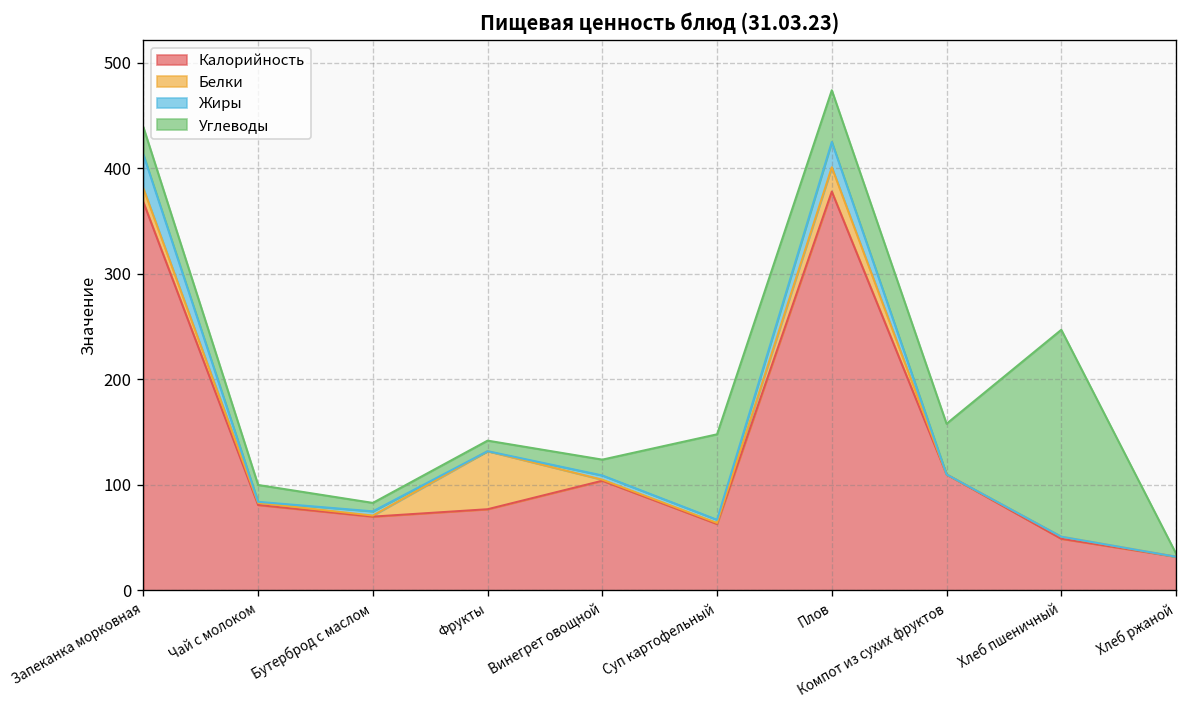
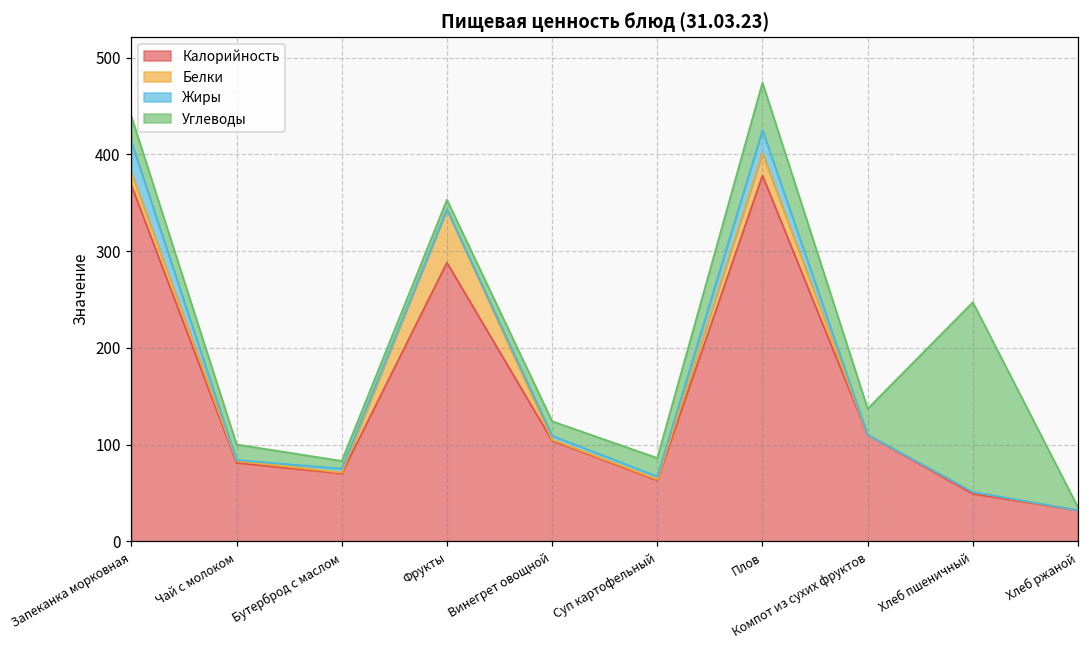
  {
    "Калорийность": {
      "Запеканка морковная": 370,
-     "Фрукты": 80,
+     "Фрукты": 290,
      "Плов": 380
    },
    "Белки": {
      "Запеканка морковная": 10,
      "Плов": 20
    },
    "Жиры": {
      "Запеканка морковная": 30,
      "Бутерброд с маслом": 0,
      "Винегрет овощной": 0,
      "Суп картофельный": 0,
      "Плов": 20
    },
    "Углеводы": {
      "Запеканка морковная": 30,
      "Чай с молоком": 20,
      "Бутерброд с маслом": 10,
      "Фрукты": 10,
      "Винегрет овощной": 20,
-     "Суп картофельный": 80,
+     "Суп картофельный": 20,
      "Плов": 50,
-     "Компот из сухих фруктов": 50,
+     "Компот из сухих фруктов": 30,
      "Хлеб пшеничный": 200,
      "Хлеб ржаной": 0
    }
  }
